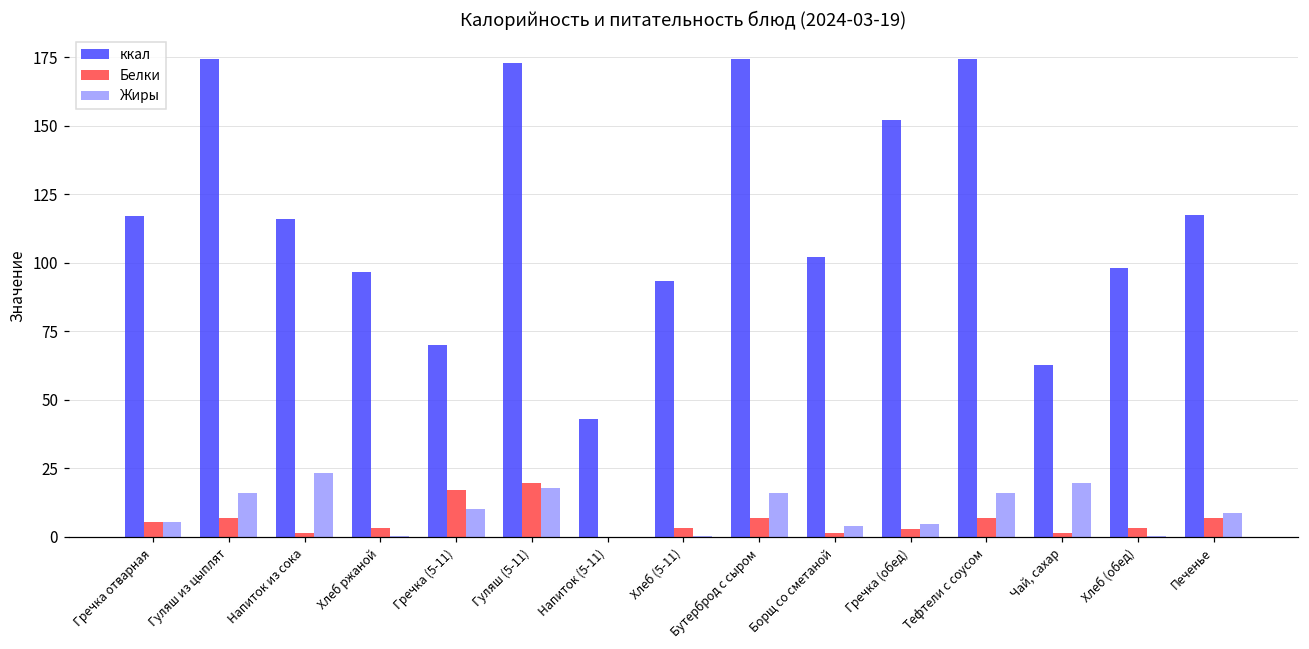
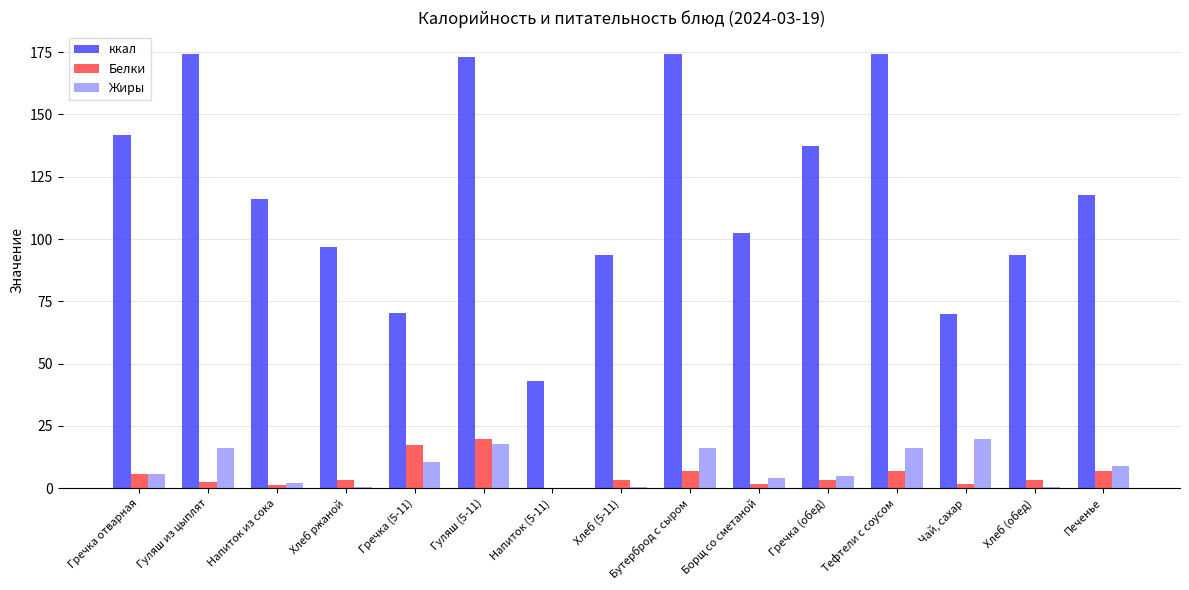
  {
    "ккал": {
-     "Гречка отварная": 117,
+     "Гречка отварная": 142,
      "Гуляш из цыплят": 174,
      "Напиток из сока": 116,
      "Хлеб ржаной": 97,
      "Гречка (5-11)": 70,
      "Гуляш (5-11)": 173,
      "Напиток (5-11)": 43,
      "Хлеб (5-11)": 94,
      "Бутерброд с сыром": 174,
      "Борщ со сметаной": 102,
-     "Гречка (обед)": 152,
+     "Гречка (обед)": 137,
      "Тефтели с соусом": 174,
-     "Чай, сахар": 63,
-     "Хлеб (обед)": 98,
+     "Чай, сахар": 70,
+     "Хлеб (обед)": 94,
      "Печенье": 118
    },
    "Белки": {
      "Гречка отварная": 5,
-     "Гуляш из цыплят": 7,
+     "Гуляш из цыплят": 3,
      "Напиток из сока": 1,
      "Хлеб ржаной": 3,
      "Гречка (5-11)": 17,
      "Гуляш (5-11)": 20,
      "Хлеб (5-11)": 3,
      "Бутерброд с сыром": 7,
      "Борщ со сметаной": 1,
      "Гречка (обед)": 3,
      "Тефтели с соусом": 7,
      "Чай, сахар": 2,
      "Хлеб (обед)": 3,
      "Печенье": 7
    },
    "Жиры": {
      "Гречка отварная": 5,
      "Гуляш из цыплят": 16,
-     "Напиток из сока": 23,
+     "Напиток из сока": 2,
      "Гречка (5-11)": 10,
      "Гуляш (5-11)": 18,
      "Напиток (5-11)": 0,
      "Бутерброд с сыром": 16,
      "Борщ со сметаной": 4,
      "Гречка (обед)": 5,
      "Тефтели с соусом": 16,
      "Чай, сахар": 20,
      "Печенье": 9
    }
  }
